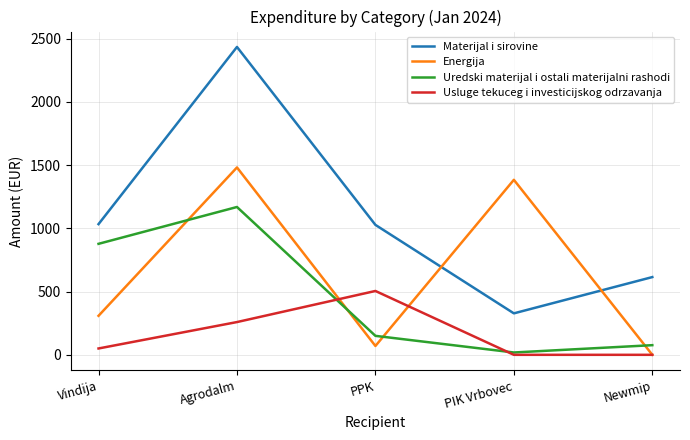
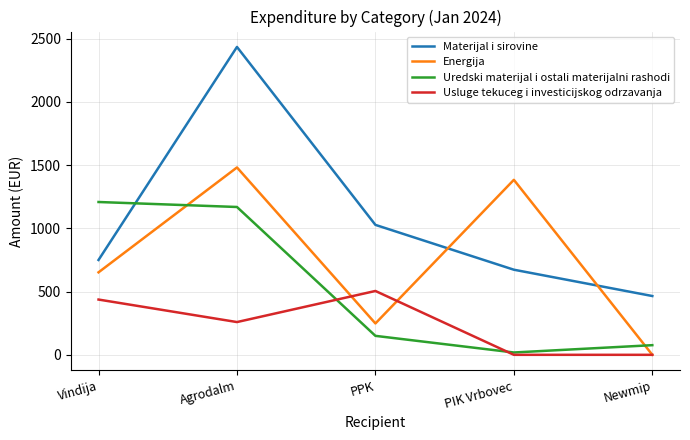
  {
    "Materijal i sirovine": {
-     "Vindija": 1030,
+     "Vindija": 750,
      "Agrodalm": 2440,
      "PPK": 1030,
-     "PIK Vrbovec": 330,
-     "Newmip": 610
+     "PIK Vrbovec": 670,
+     "Newmip": 470
    },
    "Energija": {
-     "Vindija": 310,
+     "Vindija": 650,
      "Agrodalm": 1480,
-     "PPK": 70,
+     "PPK": 250,
      "PIK Vrbovec": 1380
    },
    "Uredski materijal i ostali materijalni rashodi": {
-     "Vindija": 880,
+     "Vindija": 1210,
      "Agrodalm": 1170,
      "PPK": 150,
      "Newmip": 80
    },
    "Usluge tekuceg i investicijskog odrzavanja": {
-     "Vindija": 50,
+     "Vindija": 440,
      "Agrodalm": 260,
      "PPK": 510
    }
  }
